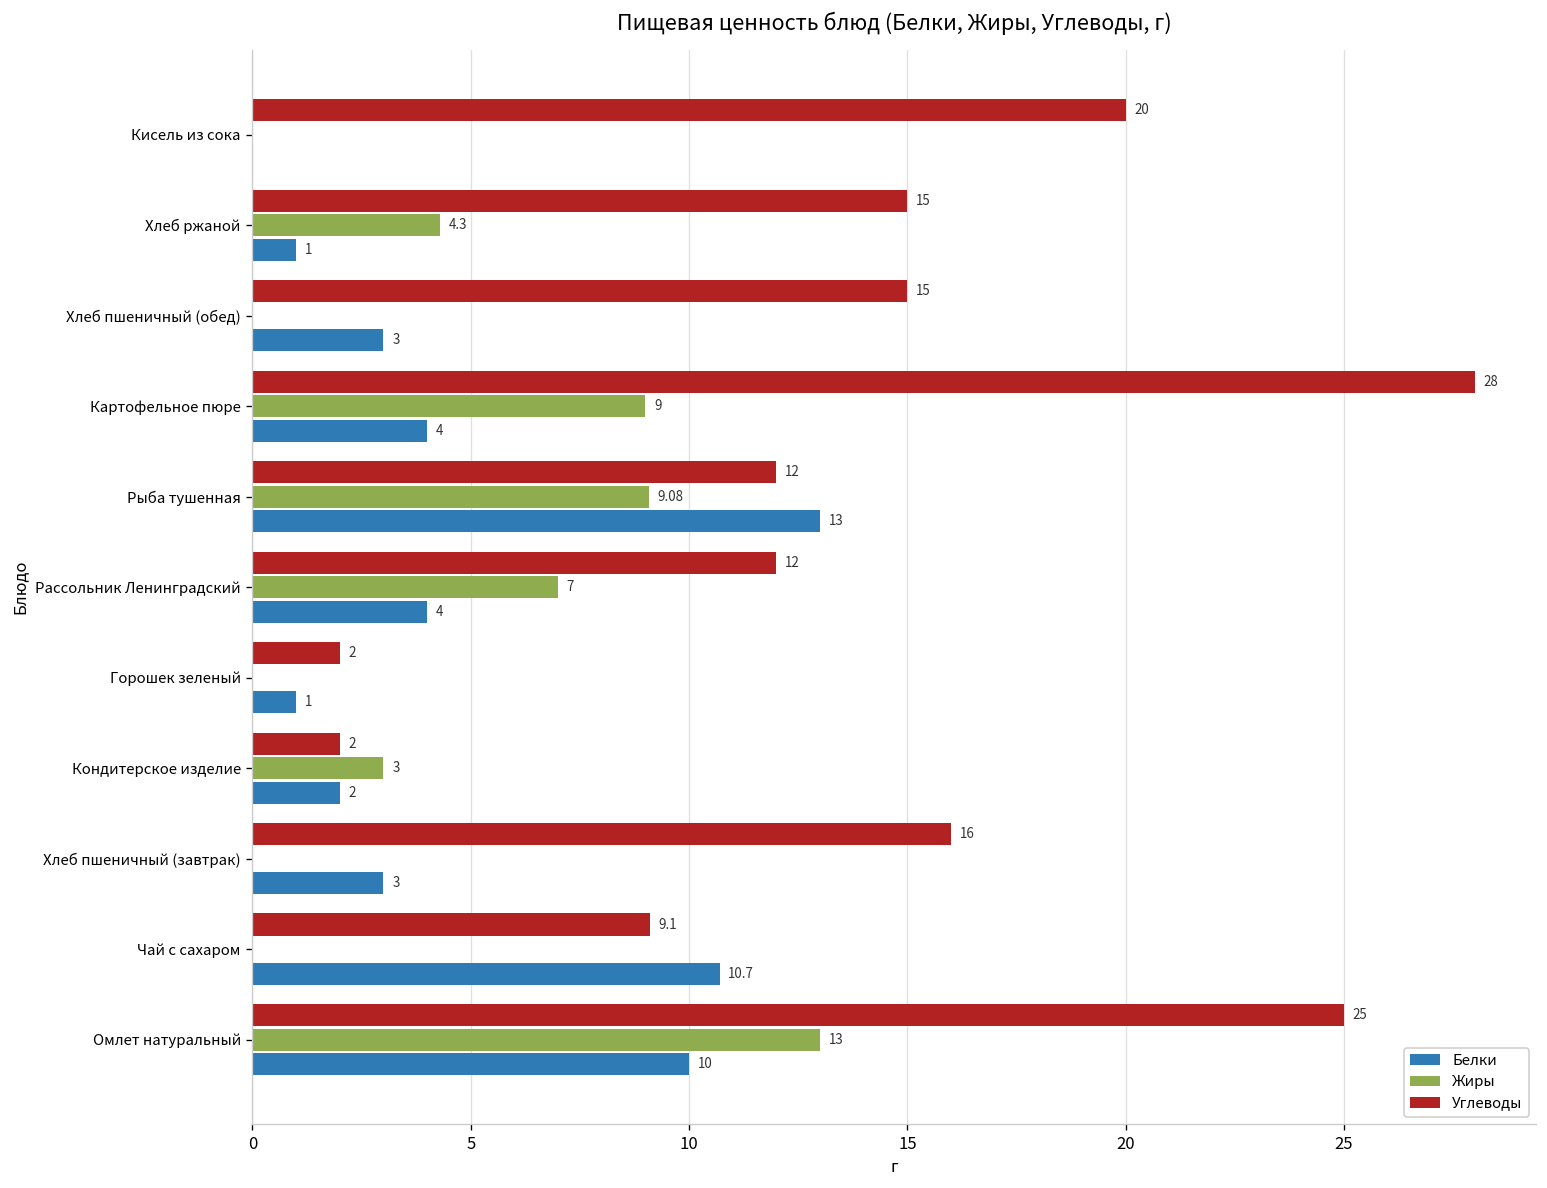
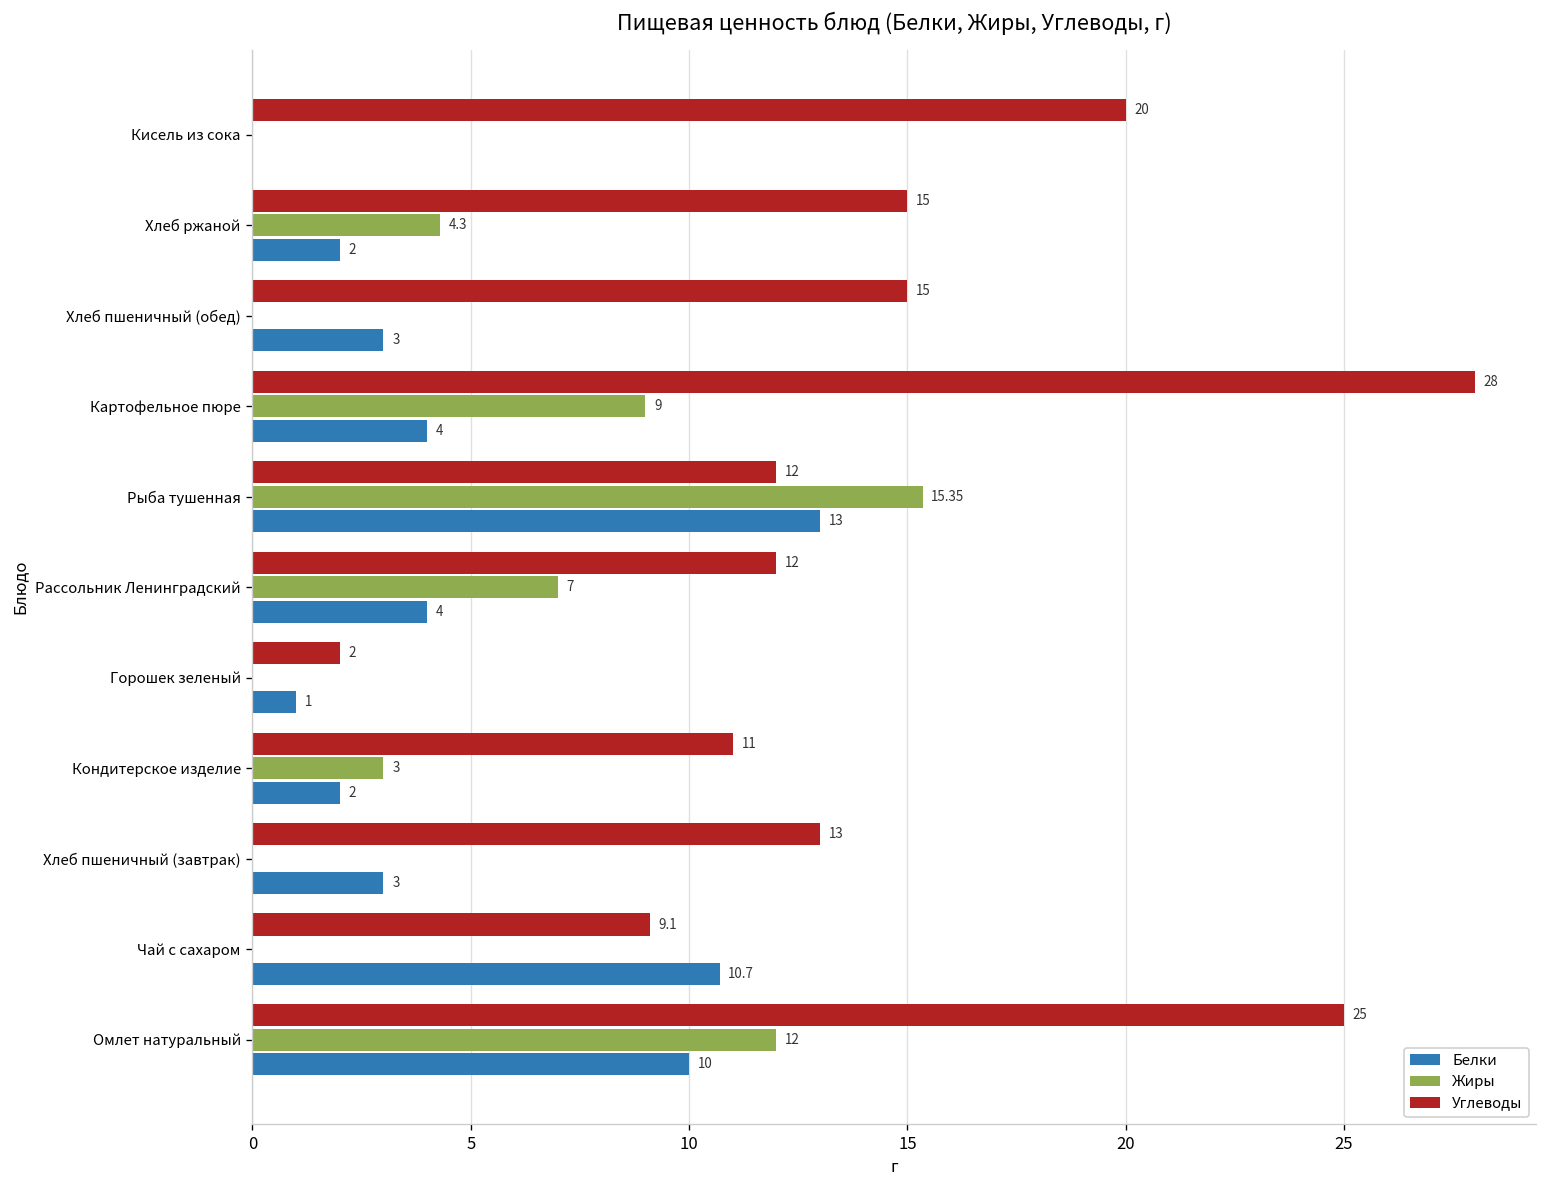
  {
    "Белки": {
-     "Хлеб ржаной": 1,
+     "Хлеб ржаной": 2,
      "Хлеб пшеничный (обед)": 3,
      "Картофельное пюре": 4,
      "Рыба тушенная": 13,
      "Рассольник Ленинградский": 4,
      "Горошек зеленый": 1,
      "Кондитерское изделие": 2,
      "Хлеб пшеничный (завтрак)": 3,
      "Чай с сахаром": 10.7,
      "Омлет натуральный": 10
    },
    "Жиры": {
      "Хлеб ржаной": 4.3,
      "Картофельное пюре": 9,
-     "Рыба тушенная": 9.08,
+     "Рыба тушенная": 15.35,
      "Рассольник Ленинградский": 7,
      "Кондитерское изделие": 3,
-     "Омлет натуральный": 13
+     "Омлет натуральный": 12
    },
    "Углеводы": {
      "Кисель из сока": 20,
      "Хлеб ржаной": 15,
      "Хлеб пшеничный (обед)": 15,
      "Картофельное пюре": 28,
      "Рыба тушенная": 12,
      "Рассольник Ленинградский": 12,
      "Горошек зеленый": 2,
-     "Кондитерское изделие": 2,
-     "Хлеб пшеничный (завтрак)": 16,
+     "Кондитерское изделие": 11,
+     "Хлеб пшеничный (завтрак)": 13,
      "Чай с сахаром": 9.1,
      "Омлет натуральный": 25
    }
  }
